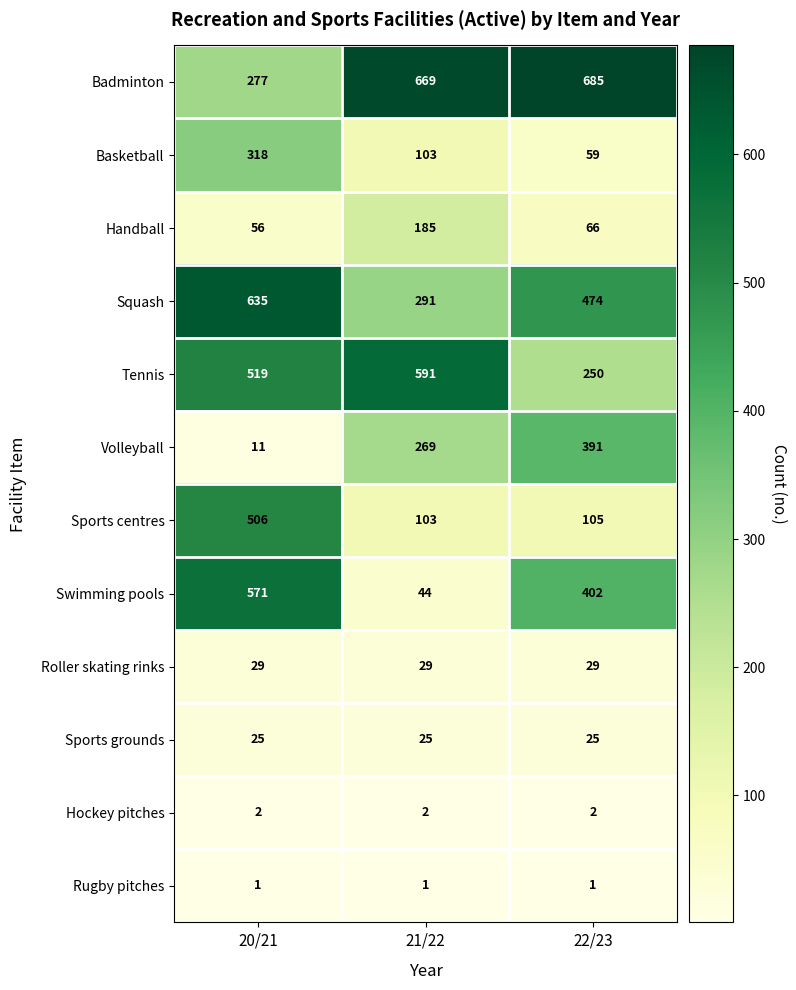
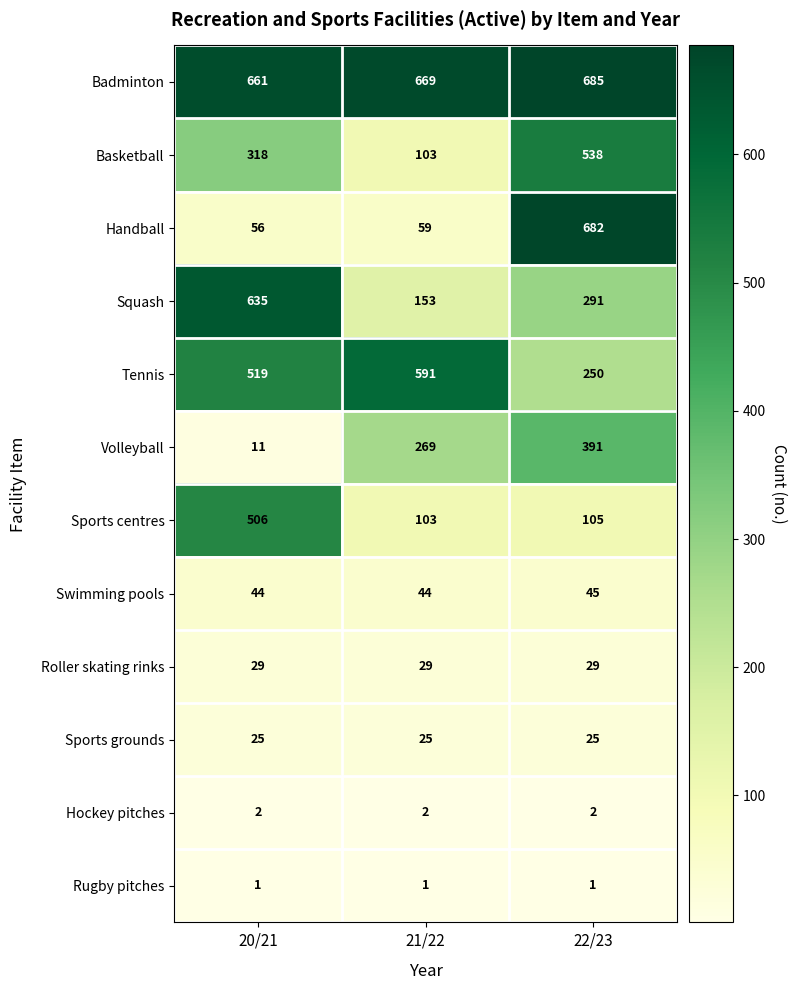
  {
    "Badminton": {
-     "20/21": 277,
+     "20/21": 661,
      "21/22": 669,
      "22/23": 685
    },
    "Basketball": {
      "20/21": 318,
      "21/22": 103,
-     "22/23": 59
+     "22/23": 538
    },
    "Handball": {
      "20/21": 56,
-     "21/22": 185,
-     "22/23": 66
+     "21/22": 59,
+     "22/23": 682
    },
    "Squash": {
      "20/21": 635,
-     "21/22": 291,
-     "22/23": 474
+     "21/22": 153,
+     "22/23": 291
    },
    "Tennis": {
      "20/21": 519,
      "21/22": 591,
      "22/23": 250
    },
    "Volleyball": {
      "20/21": 11,
      "21/22": 269,
      "22/23": 391
    },
    "Sports centres": {
      "20/21": 506,
      "21/22": 103,
      "22/23": 105
    },
    "Swimming pools": {
-     "20/21": 571,
+     "20/21": 44,
      "21/22": 44,
-     "22/23": 402
+     "22/23": 45
    },
    "Roller skating rinks": {
      "20/21": 29,
      "21/22": 29,
      "22/23": 29
    },
    "Sports grounds": {
      "20/21": 25,
      "21/22": 25,
      "22/23": 25
    },
    "Hockey pitches": {
      "20/21": 2,
      "21/22": 2,
      "22/23": 2
    },
    "Rugby pitches": {
      "20/21": 1,
      "21/22": 1,
      "22/23": 1
    }
  }
